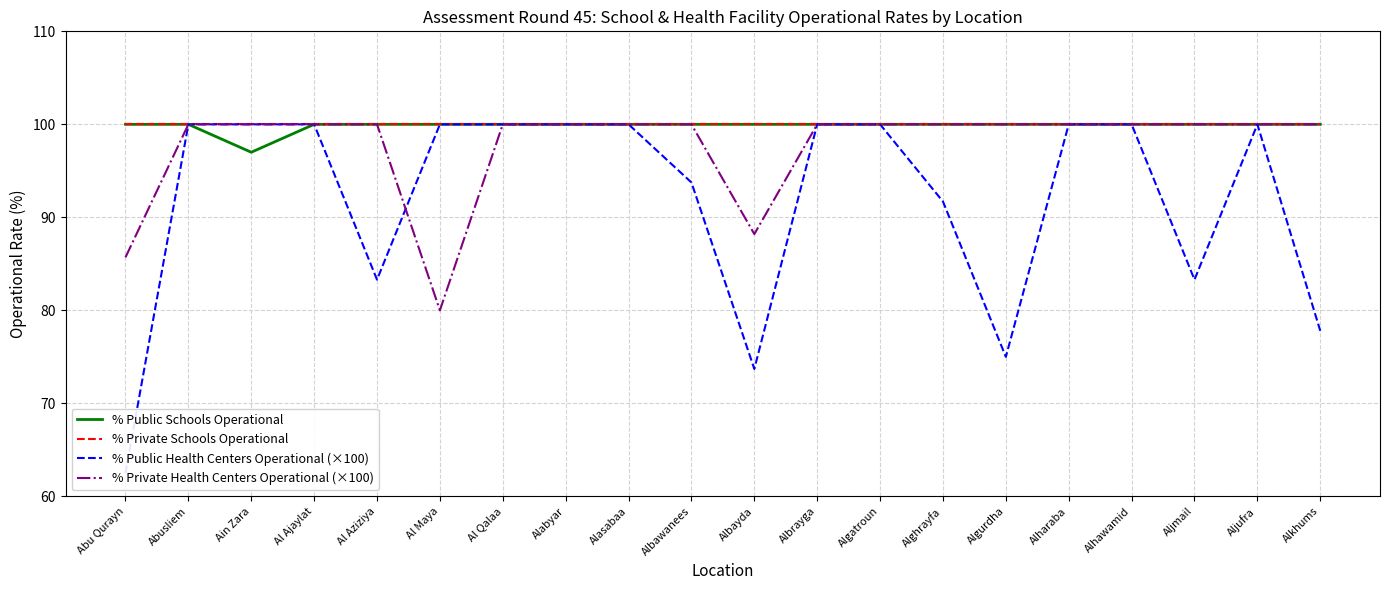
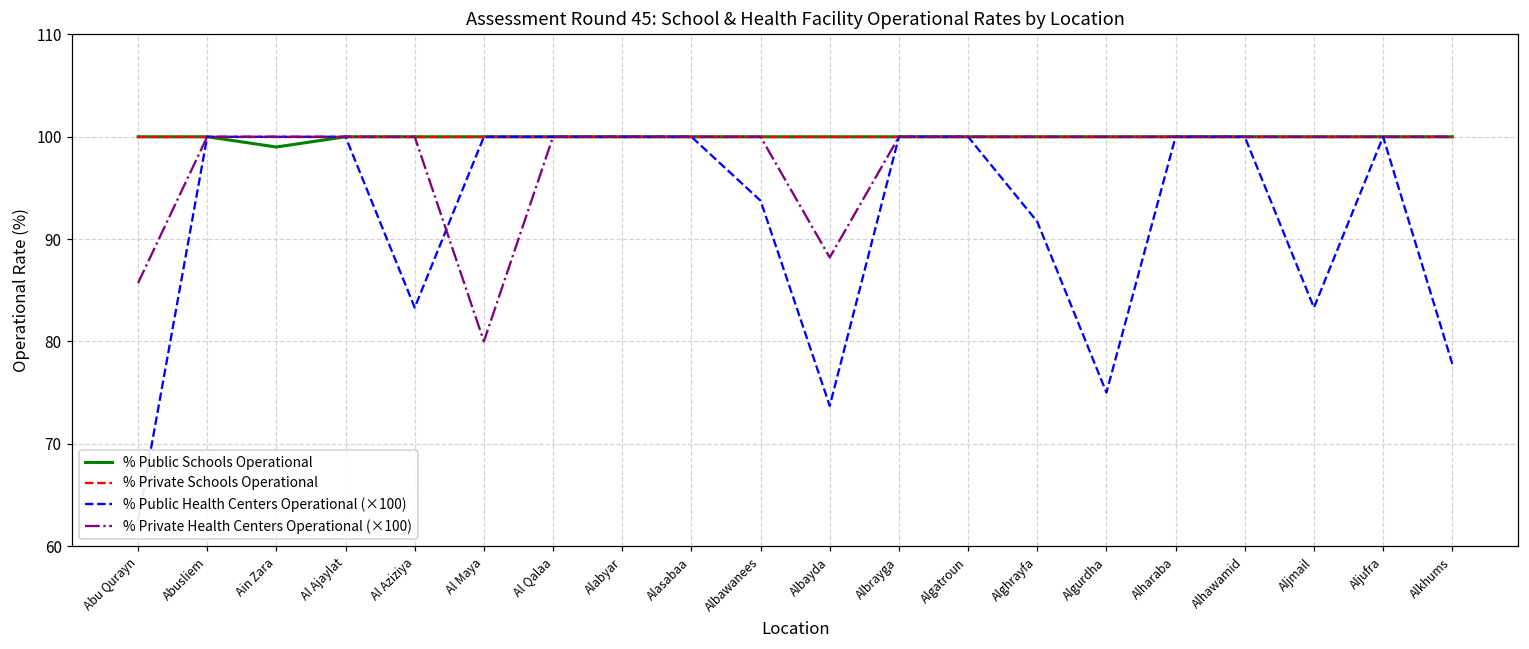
  {
    "% Public Schools Operational": {
-     "Ain Zara": 97
+     "Ain Zara": 99
    },
    "% Public Health Centers Operational (×100)": {
      "Al Aziziya": 83,
      "Albawanees": 94,
      "Albayda": 74,
      "Alghrayfa": 92,
      "Algurdha": 75,
      "Aljmail": 83,
      "Alkhums": 78
    },
    "% Private Health Centers Operational (×100)": {
      "Abu Qurayn": 86,
      "Al Maya": 80,
      "Albayda": 88
    }
  }
